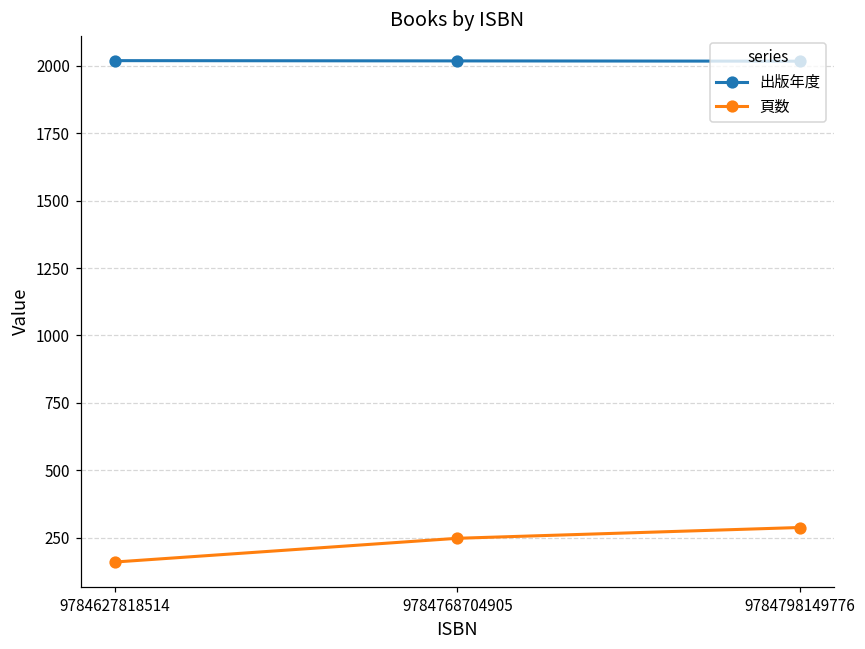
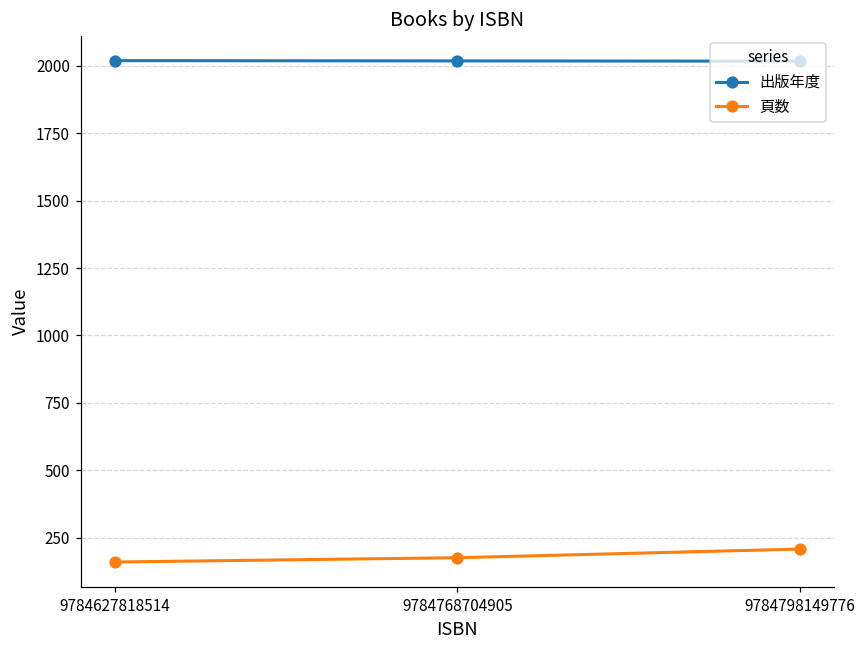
  {
    "出版年度": {
      "9784627818514": 2020,
      "9784768704905": 2020
    },
    "頁数": {
      "9784627818514": 160,
-     "9784768704905": 250,
-     "9784798149776": 290
+     "9784768704905": 180,
+     "9784798149776": 210
    }
  }
